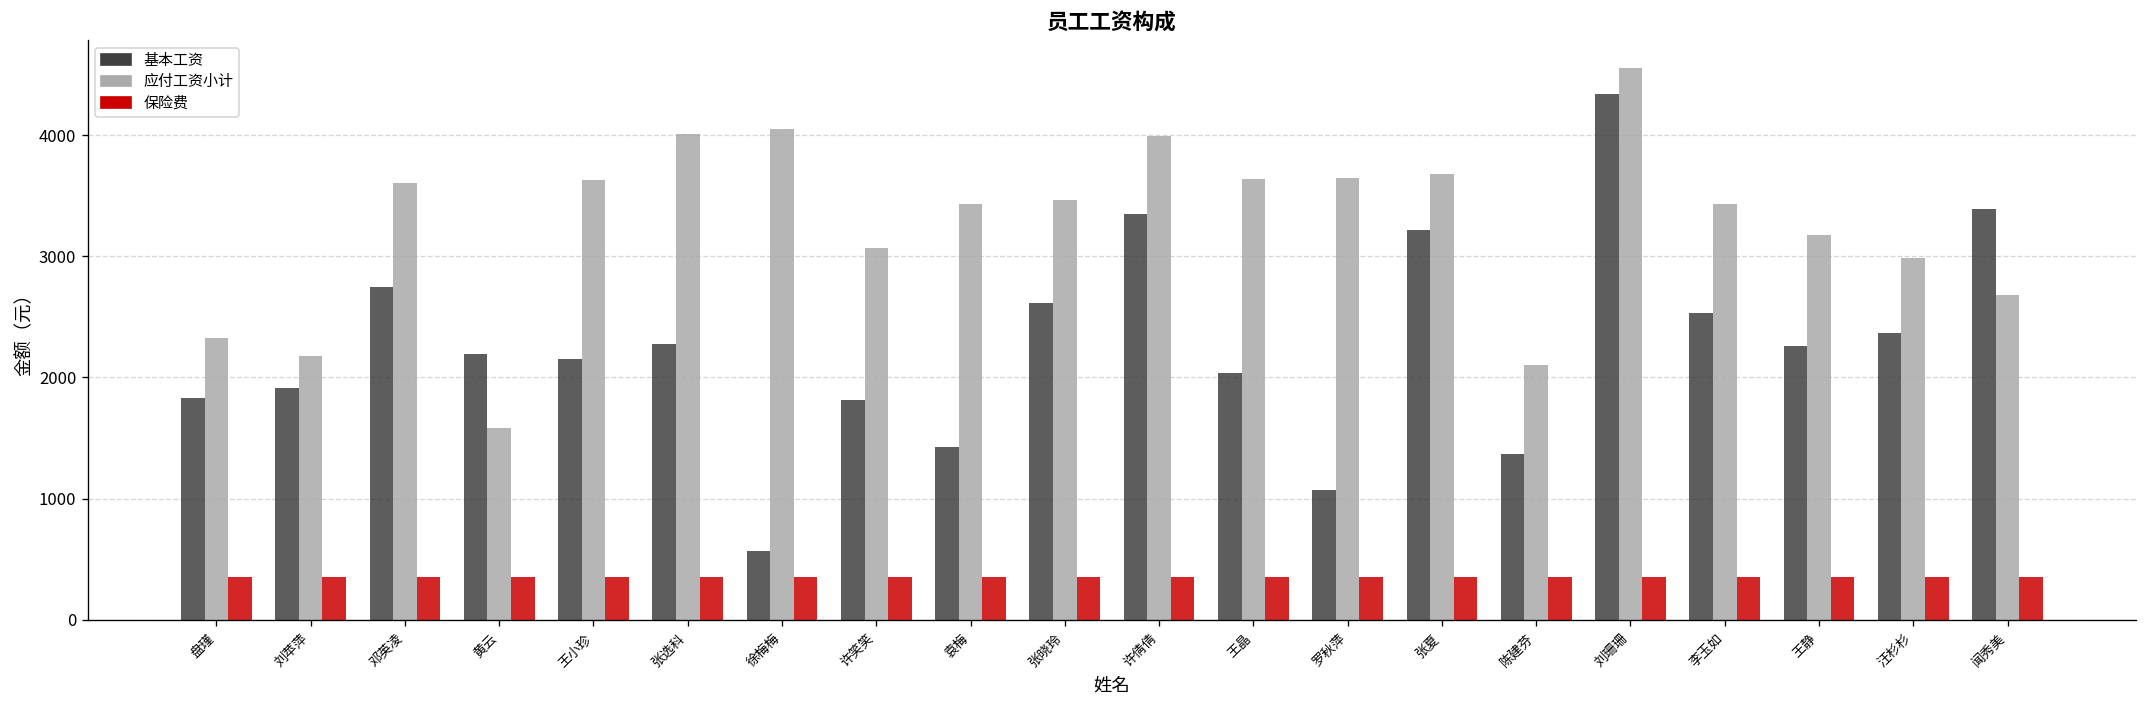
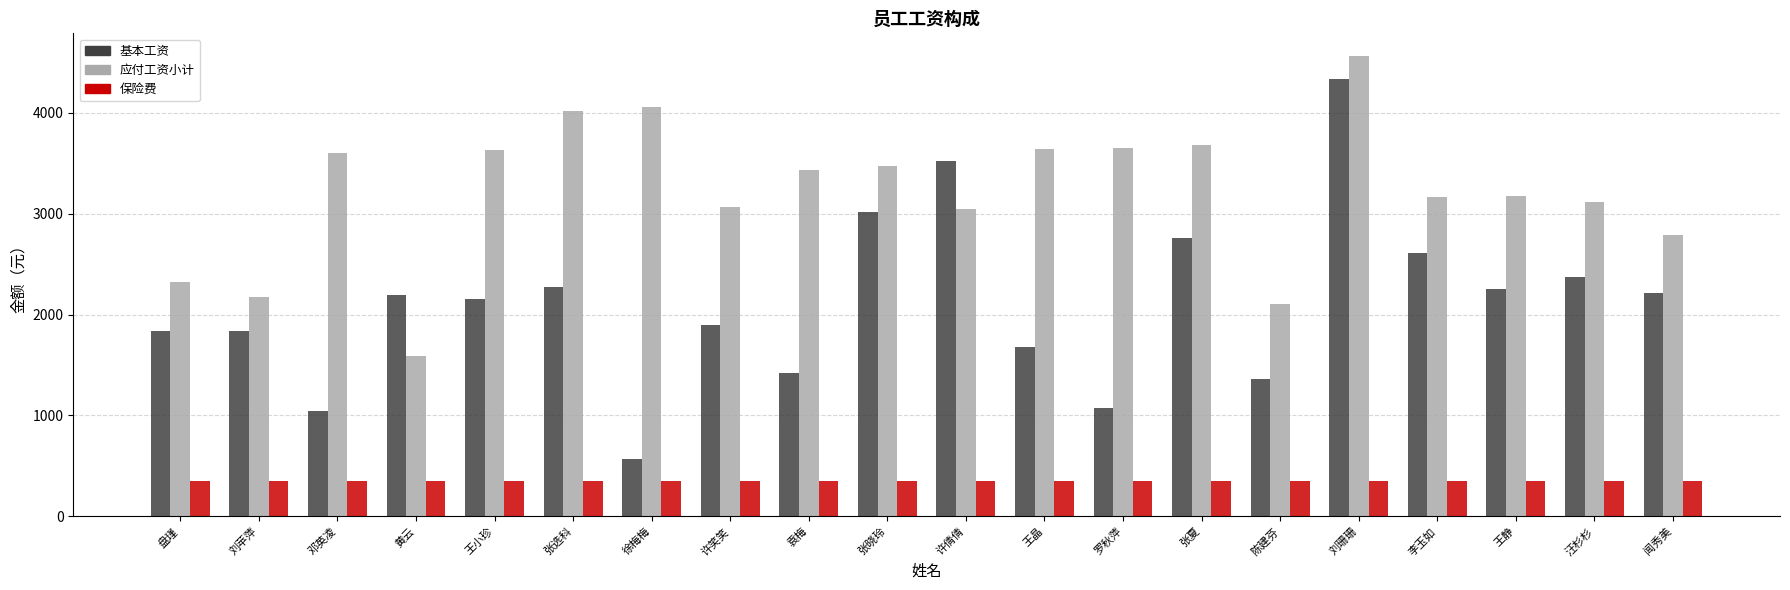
  {
    "基本工资": {
      "盘瑾": 1830,
-     "刘苹萍": 1920,
-     "邓英凌": 2750,
+     "刘苹萍": 1830,
+     "邓英凌": 1050,
      "黄云": 2190,
      "王小珍": 2160,
      "张选科": 2280,
      "徐梅梅": 570,
-     "许笑笑": 1820,
+     "许笑笑": 1900,
      "袁梅": 1420,
-     "张晓玲": 2610,
-     "许倩倩": 3350,
-     "王晶": 2030,
+     "张晓玲": 3020,
+     "许倩倩": 3530,
+     "王晶": 1680,
      "罗秋萍": 1070,
-     "张夏": 3220,
+     "张夏": 2760,
      "陈建芬": 1360,
      "刘珊珊": 4340,
-     "李玉如": 2530,
+     "李玉如": 2610,
      "王静": 2260,
      "汪杉杉": 2370,
-     "闻秀美": 3390
+     "闻秀美": 2210
    },
    "应付工资小计": {
      "盘瑾": 2330,
      "刘苹萍": 2170,
      "邓英凌": 3600,
      "黄云": 1590,
      "王小珍": 3630,
      "张选科": 4010,
      "徐梅梅": 4050,
      "许笑笑": 3070,
      "袁梅": 3430,
      "张晓玲": 3470,
-     "许倩倩": 4000,
+     "许倩倩": 3040,
      "王晶": 3640,
      "罗秋萍": 3650,
      "张夏": 3680,
      "陈建芬": 2110,
      "刘珊珊": 4560,
-     "李玉如": 3430,
+     "李玉如": 3170,
      "王静": 3180,
-     "汪杉杉": 2990,
-     "闻秀美": 2680
+     "汪杉杉": 3110,
+     "闻秀美": 2780
    },
    "保险费": {
      "盘瑾": 350,
      "刘苹萍": 350,
      "邓英凌": 350,
      "黄云": 350,
      "王小珍": 350,
      "张选科": 350,
      "徐梅梅": 350,
      "许笑笑": 350,
      "袁梅": 350,
      "张晓玲": 350,
      "许倩倩": 350,
      "王晶": 350,
      "罗秋萍": 350,
      "张夏": 350,
      "陈建芬": 350,
      "刘珊珊": 350,
      "李玉如": 350,
      "王静": 350,
      "汪杉杉": 350,
      "闻秀美": 350
    }
  }
